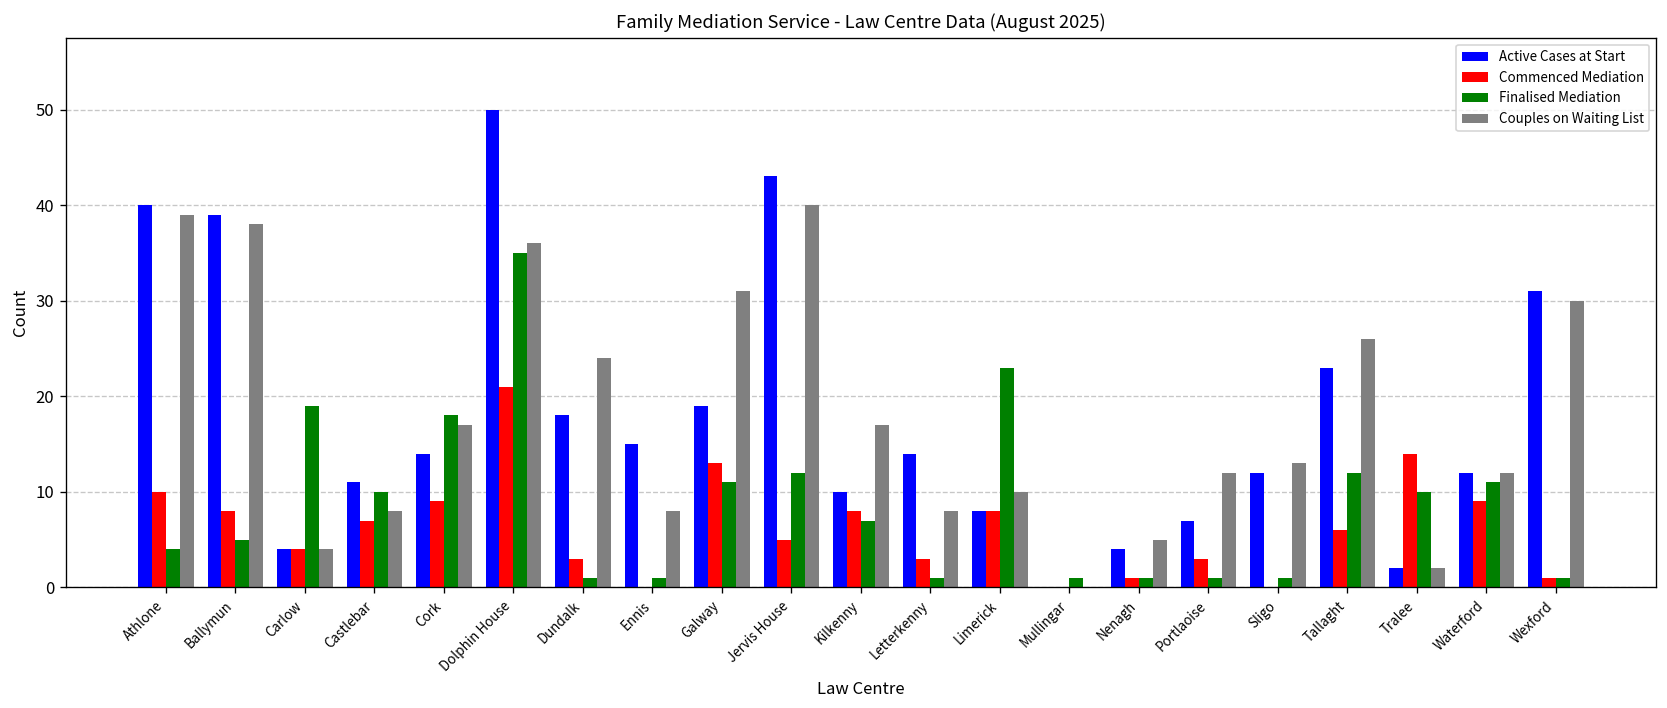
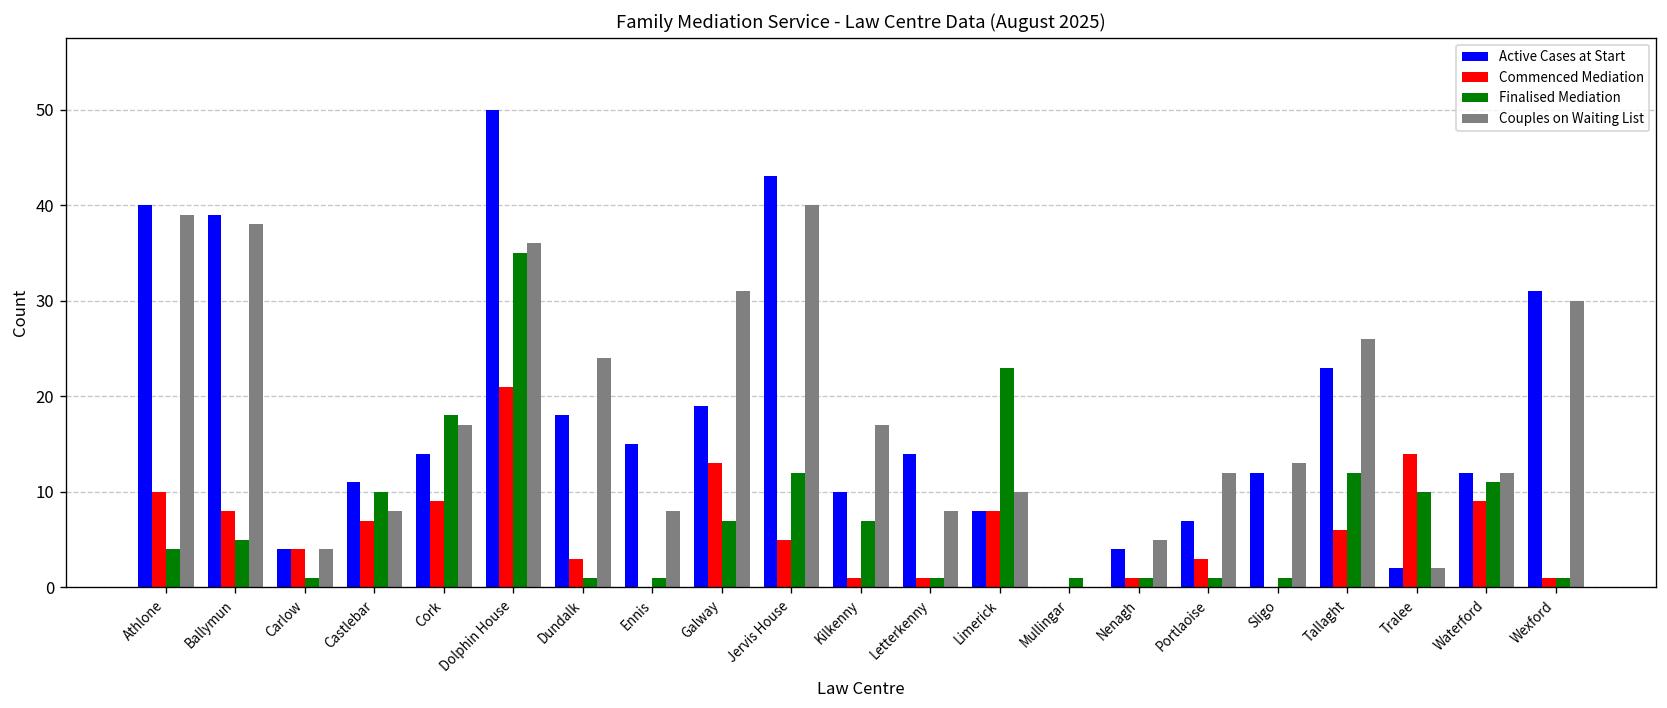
  {
    "Active Cases at Start": {
      "Athlone": 40,
      "Ballymun": 39,
      "Carlow": 4,
      "Castlebar": 11,
      "Cork": 14,
      "Dolphin House": 50,
      "Dundalk": 18,
      "Ennis": 15,
      "Galway": 19,
      "Jervis House": 43,
      "Kilkenny": 10,
      "Letterkenny": 14,
      "Limerick": 8,
      "Mullingar": 0,
      "Nenagh": 4,
      "Portlaoise": 7,
      "Sligo": 12,
      "Tallaght": 23,
      "Tralee": 2,
      "Waterford": 12,
      "Wexford": 31
    },
    "Commenced Mediation": {
      "Athlone": 10,
      "Ballymun": 8,
      "Carlow": 4,
      "Castlebar": 7,
      "Cork": 9,
      "Dolphin House": 21,
      "Dundalk": 3,
      "Ennis": 0,
      "Galway": 13,
      "Jervis House": 5,
-     "Kilkenny": 8,
-     "Letterkenny": 3,
+     "Kilkenny": 1,
+     "Letterkenny": 1,
      "Limerick": 8,
      "Mullingar": 0,
      "Nenagh": 1,
      "Portlaoise": 3,
      "Sligo": 0,
      "Tallaght": 6,
      "Tralee": 14,
      "Waterford": 9,
      "Wexford": 1
    },
    "Finalised Mediation": {
      "Athlone": 4,
      "Ballymun": 5,
-     "Carlow": 19,
+     "Carlow": 1,
      "Castlebar": 10,
      "Cork": 18,
      "Dolphin House": 35,
      "Dundalk": 1,
      "Ennis": 1,
-     "Galway": 11,
+     "Galway": 7,
      "Jervis House": 12,
      "Kilkenny": 7,
      "Letterkenny": 1,
      "Limerick": 23,
      "Mullingar": 1,
      "Nenagh": 1,
      "Portlaoise": 1,
      "Sligo": 1,
      "Tallaght": 12,
      "Tralee": 10,
      "Waterford": 11,
      "Wexford": 1
    },
    "Couples on Waiting List": {
      "Athlone": 39,
      "Ballymun": 38,
      "Carlow": 4,
      "Castlebar": 8,
      "Cork": 17,
      "Dolphin House": 36,
      "Dundalk": 24,
      "Ennis": 8,
      "Galway": 31,
      "Jervis House": 40,
      "Kilkenny": 17,
      "Letterkenny": 8,
      "Limerick": 10,
      "Mullingar": 0,
      "Nenagh": 5,
      "Portlaoise": 12,
      "Sligo": 13,
      "Tallaght": 26,
      "Tralee": 2,
      "Waterford": 12,
      "Wexford": 30
    }
  }
